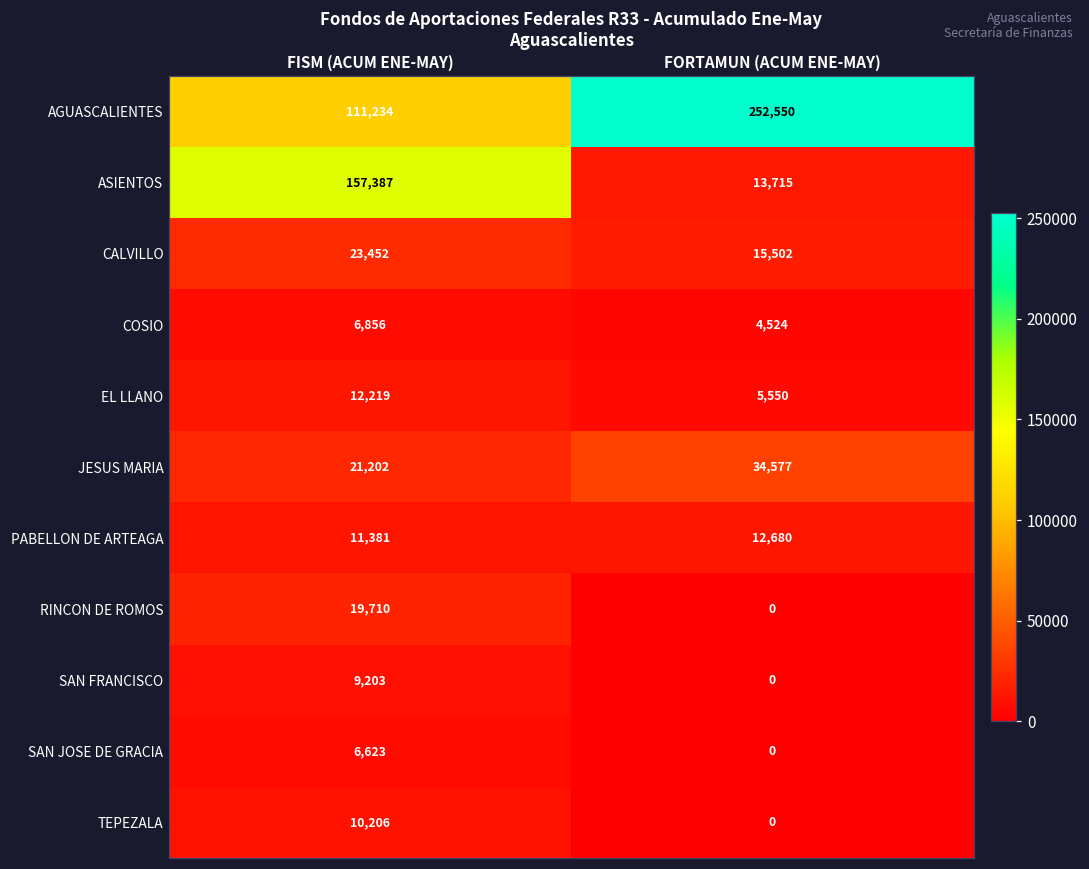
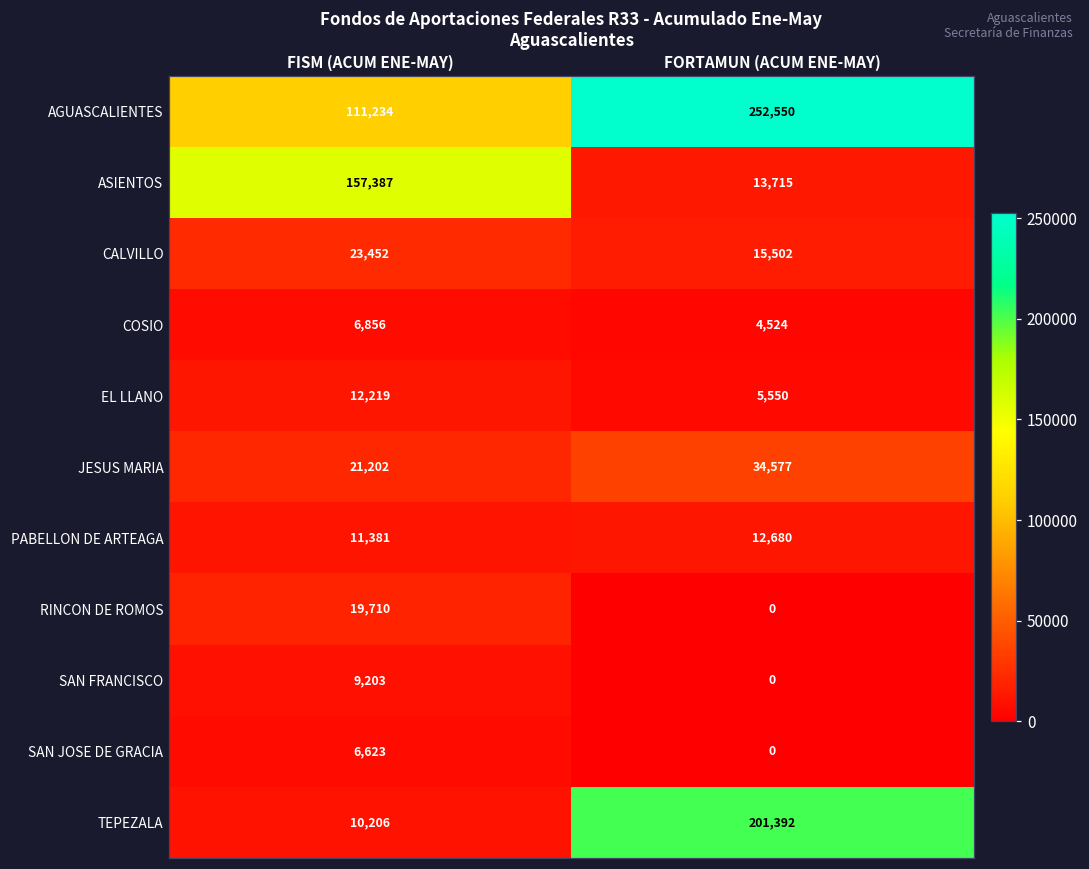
  {
    "AGUASCALIENTES": {
      "FISM (ACUM ENE-MAY)": "111,234",
      "FORTAMUN (ACUM ENE-MAY)": "252,550"
    },
    "ASIENTOS": {
      "FISM (ACUM ENE-MAY)": "157,387",
      "FORTAMUN (ACUM ENE-MAY)": "13,715"
    },
    "CALVILLO": {
      "FISM (ACUM ENE-MAY)": "23,452",
      "FORTAMUN (ACUM ENE-MAY)": "15,502"
    },
    "COSIO": {
      "FISM (ACUM ENE-MAY)": "6,856",
      "FORTAMUN (ACUM ENE-MAY)": "4,524"
    },
    "EL LLANO": {
      "FISM (ACUM ENE-MAY)": "12,219",
      "FORTAMUN (ACUM ENE-MAY)": "5,550"
    },
    "JESUS MARIA": {
      "FISM (ACUM ENE-MAY)": "21,202",
      "FORTAMUN (ACUM ENE-MAY)": "34,577"
    },
    "PABELLON DE ARTEAGA": {
      "FISM (ACUM ENE-MAY)": "11,381",
      "FORTAMUN (ACUM ENE-MAY)": "12,680"
    },
    "RINCON DE ROMOS": {
      "FISM (ACUM ENE-MAY)": "19,710",
      "FORTAMUN (ACUM ENE-MAY)": "0"
    },
    "SAN FRANCISCO": {
      "FISM (ACUM ENE-MAY)": "9,203",
      "FORTAMUN (ACUM ENE-MAY)": "0"
    },
    "SAN JOSE DE GRACIA": {
      "FISM (ACUM ENE-MAY)": "6,623",
      "FORTAMUN (ACUM ENE-MAY)": "0"
    },
    "TEPEZALA": {
      "FISM (ACUM ENE-MAY)": "10,206",
-     "FORTAMUN (ACUM ENE-MAY)": "0"
+     "FORTAMUN (ACUM ENE-MAY)": "201,392"
    }
  }
